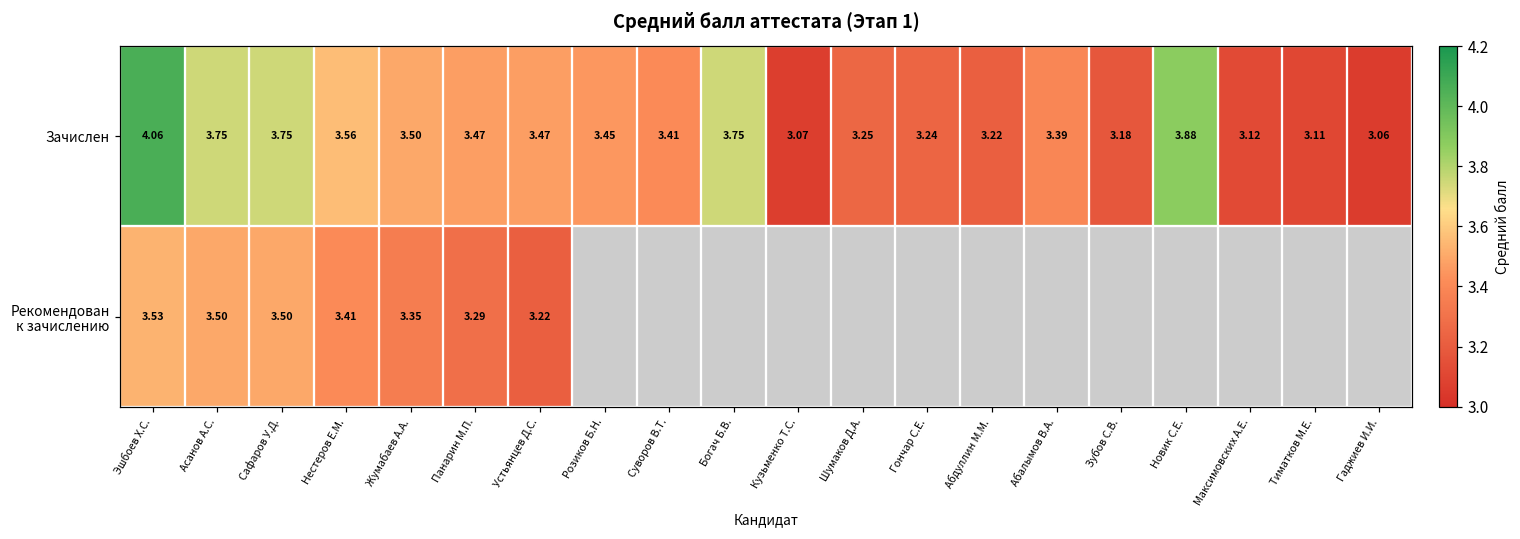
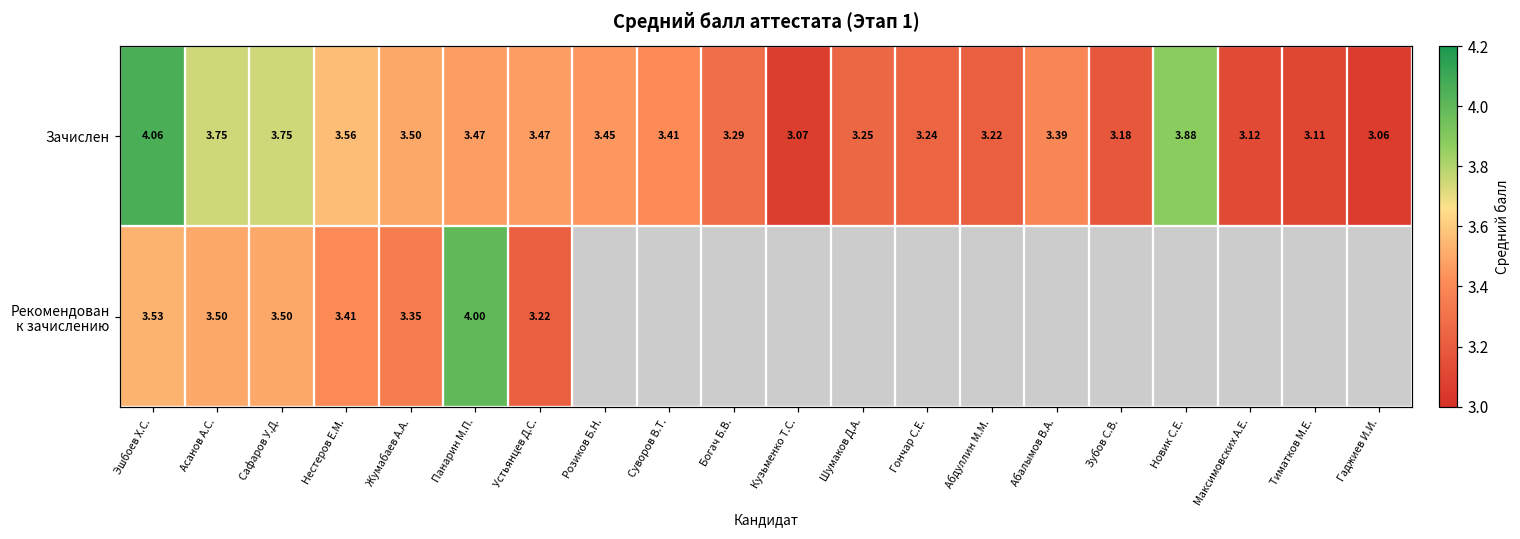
  {
    "Зачислен": {
      "Эшбоев Х.С.": 4.06,
      "Асанов А.С.": 3.75,
      "Сафаров У.Д.": 3.75,
      "Нестеров Е.М.": 3.56,
      "Жумабаев А.А.": 3.50,
      "Панарин М.П.": 3.47,
      "Устьянцев Д.С.": 3.47,
      "Розиков Б.Н.": 3.45,
      "Суворов В.Т.": 3.41,
-     "Богач Б.В.": 3.75,
+     "Богач Б.В.": 3.29,
      "Кузьменко Т.С.": 3.07,
      "Шумаков Д.А.": 3.25,
      "Гончар С.Е.": 3.24,
      "Абдуллин М.М.": 3.22,
      "Абалымов В.А.": 3.39,
      "Зубов С.В.": 3.18,
      "Новик С.Е.": 3.88,
      "Максимовских А.Е.": 3.12,
      "Тиматков М.Е.": 3.11,
      "Гаджиев И.И.": 3.06
    },
    "Рекомендован к зачислению": {
      "Эшбоев Х.С.": 3.53,
      "Асанов А.С.": 3.50,
      "Сафаров У.Д.": 3.50,
      "Нестеров Е.М.": 3.41,
      "Жумабаев А.А.": 3.35,
-     "Панарин М.П.": 3.29,
+     "Панарин М.П.": 4.00,
      "Устьянцев Д.С.": 3.22
    }
  }
